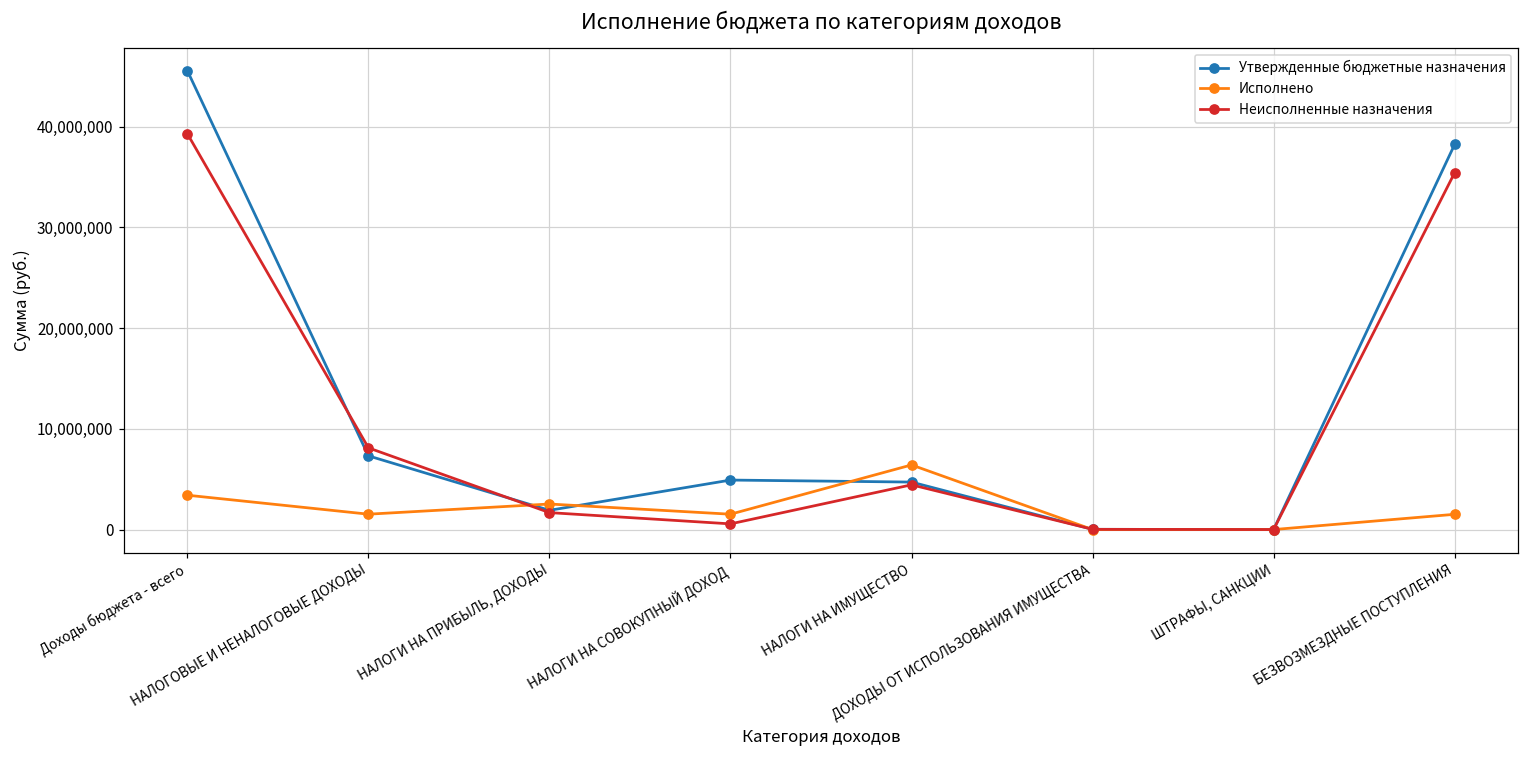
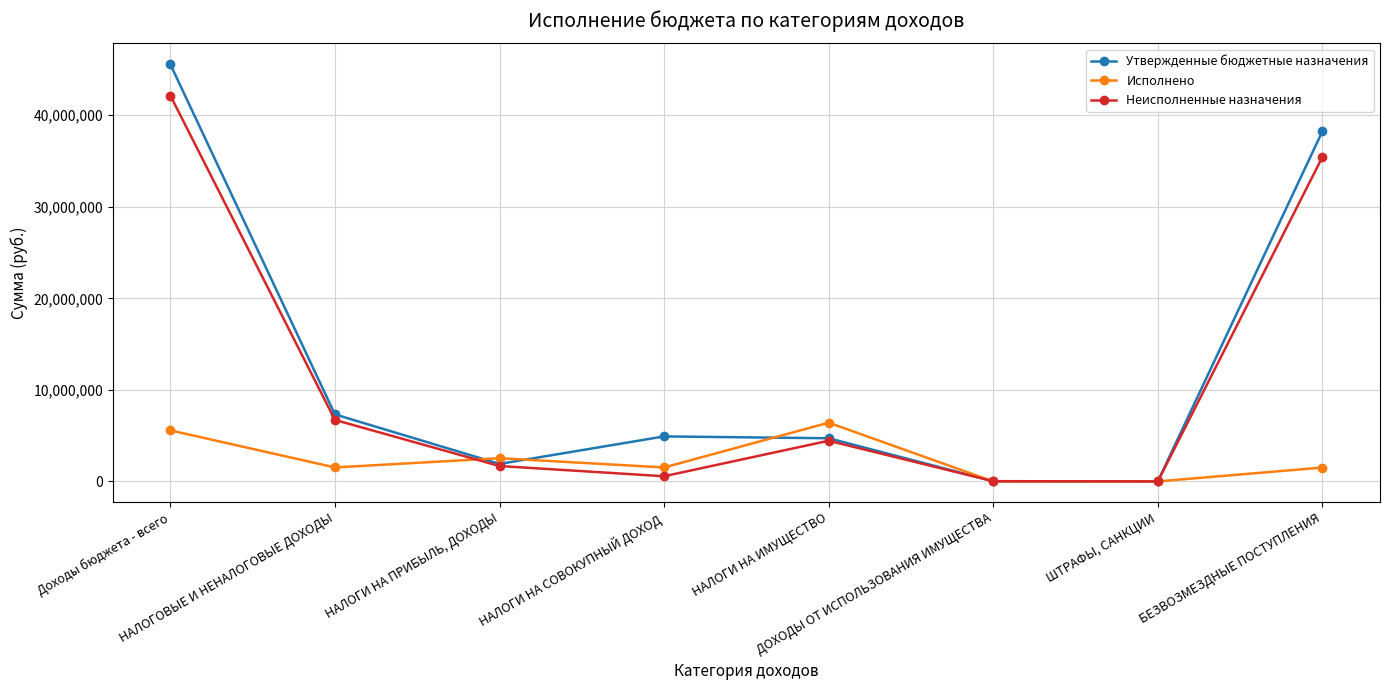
  {
    "Утвержденные бюджетные назначения": {
      "Доходы бюджета - всего": "46,000,000",
      "НАЛОГОВЫЕ И НЕНАЛОГОВЫЕ ДОХОДЫ": "7,000,000",
      "НАЛОГИ НА СОВОКУПНЫЙ ДОХОД": "5,000,000",
      "БЕЗВОЗМЕЗДНЫЕ ПОСТУПЛЕНИЯ": "38,000,000"
    },
    "Исполнено": {
-     "Доходы бюджета - всего": "3,000,000",
+     "Доходы бюджета - всего": "6,000,000",
      "НАЛОГОВЫЕ И НЕНАЛОГОВЫЕ ДОХОДЫ": "2,000,000",
      "НАЛОГИ НА ПРИБЫЛЬ, ДОХОДЫ": "3,000,000",
      "НАЛОГИ НА СОВОКУПНЫЙ ДОХОД": "2,000,000",
      "НАЛОГИ НА ИМУЩЕСТВО": "6,000,000",
      "БЕЗВОЗМЕЗДНЫЕ ПОСТУПЛЕНИЯ": "2,000,000"
    },
    "Неисполненные назначения": {
-     "Доходы бюджета - всего": "39,000,000",
-     "НАЛОГОВЫЕ И НЕНАЛОГОВЫЕ ДОХОДЫ": "8,000,000",
+     "Доходы бюджета - всего": "42,000,000",
+     "НАЛОГОВЫЕ И НЕНАЛОГОВЫЕ ДОХОДЫ": "7,000,000",
      "НАЛОГИ НА СОВОКУПНЫЙ ДОХОД": "1,000,000",
      "БЕЗВОЗМЕЗДНЫЕ ПОСТУПЛЕНИЯ": "35,000,000"
    }
  }
